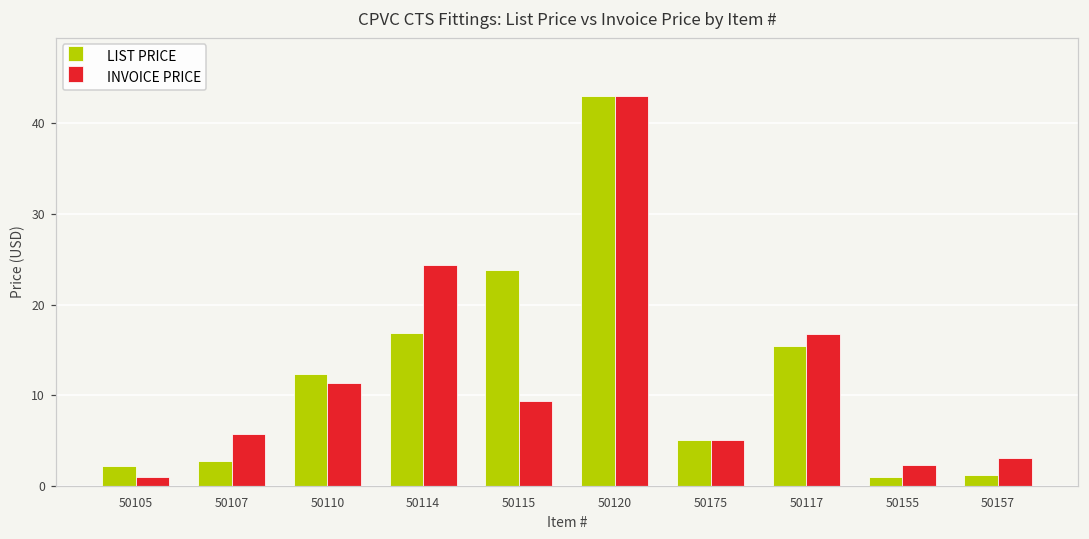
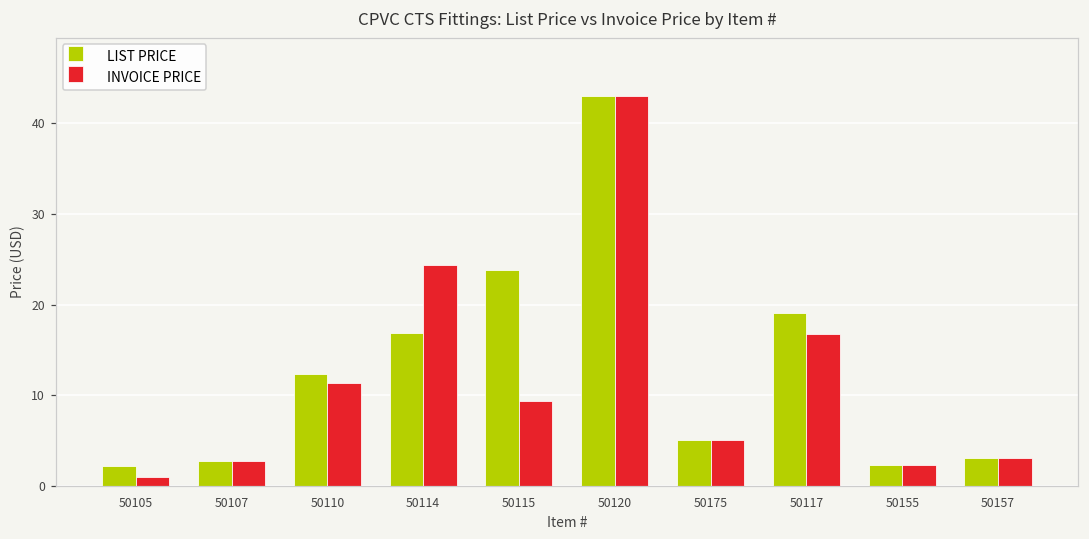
  {
    "LIST PRICE": {
      "50105": 2,
      "50107": 3,
      "50110": 12,
      "50114": 17,
      "50115": 24,
      "50120": 43,
      "50175": 5,
-     "50117": 15,
-     "50155": 1,
-     "50157": 1
+     "50117": 19,
+     "50155": 2,
+     "50157": 3
    },
    "INVOICE PRICE": {
      "50105": 1,
-     "50107": 6,
+     "50107": 3,
      "50110": 11,
      "50114": 24,
      "50115": 9,
      "50120": 43,
      "50175": 5,
      "50117": 17,
      "50155": 2,
      "50157": 3
    }
  }
